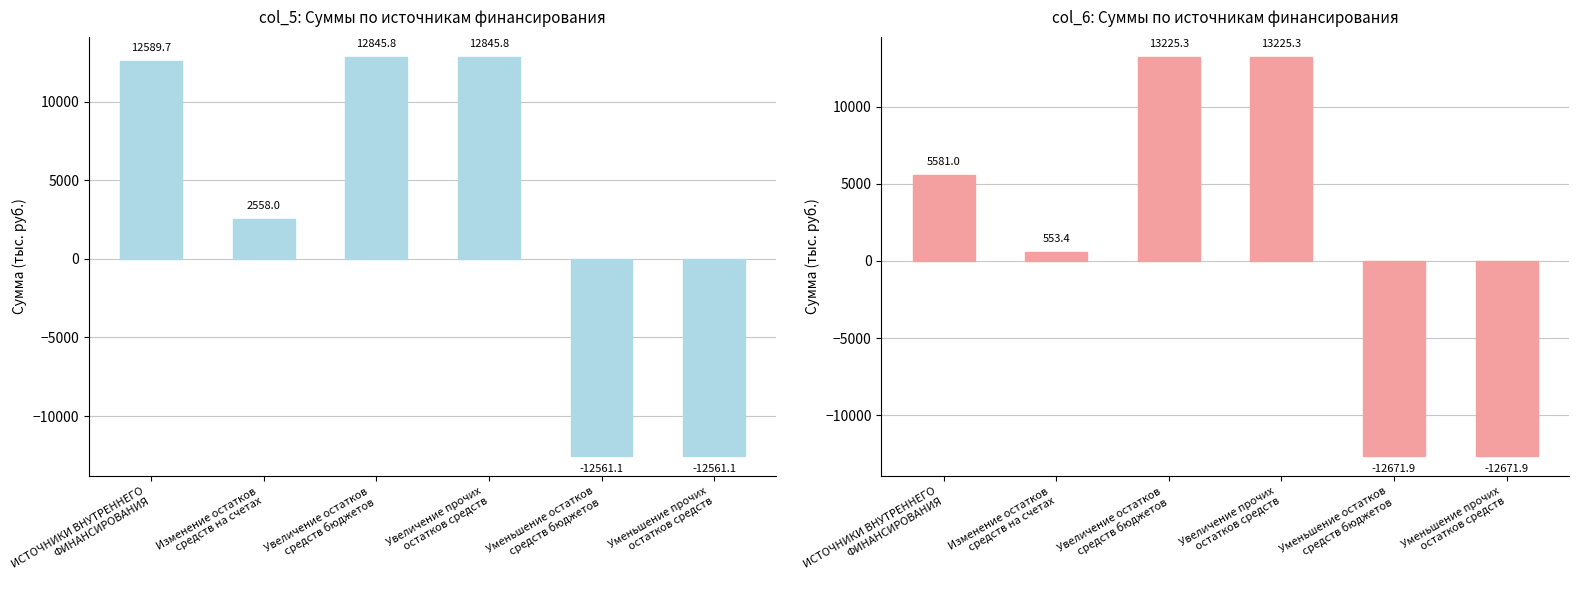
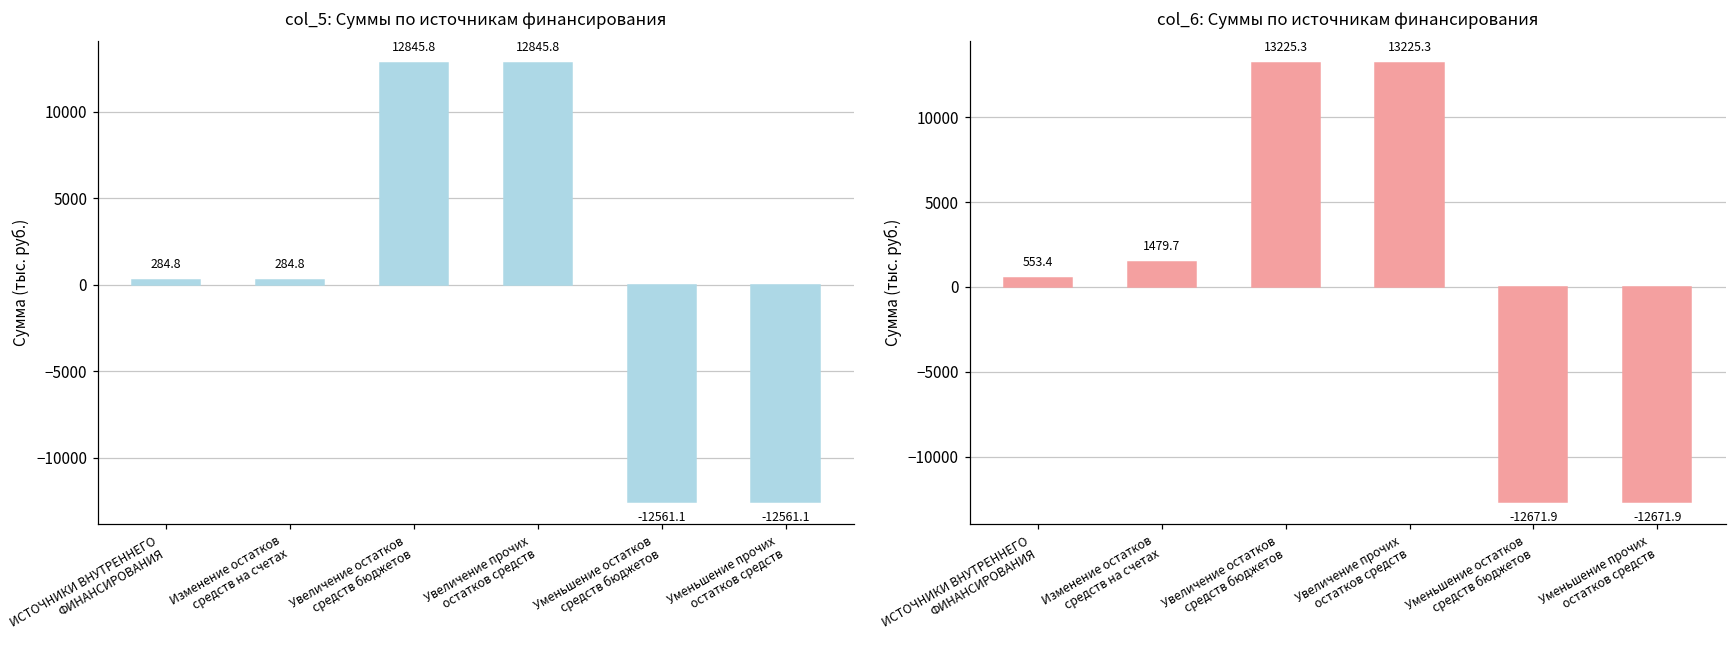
  {
    "col_5: Суммы по источникам финансирования": {
-     "ИСТОЧНИКИ ВНУТРЕННЕГО ФИНАНСИРОВАНИЯ": 12589.7,
-     "Изменение остатков средств на счетах": 2558.0,
+     "ИСТОЧНИКИ ВНУТРЕННЕГО ФИНАНСИРОВАНИЯ": 284.8,
+     "Изменение остатков средств на счетах": 284.8,
      "Увеличение остатков средств бюджетов": 12845.8,
      "Увеличение прочих остатков средств": 12845.8,
      "Уменьшение остатков средств бюджетов": -12561.1,
      "Уменьшение прочих остатков средств": -12561.1
    },
    "col_6: Суммы по источникам финансирования": {
-     "ИСТОЧНИКИ ВНУТРЕННЕГО ФИНАНСИРОВАНИЯ": 5581.0,
-     "Изменение остатков средств на счетах": 553.4,
+     "ИСТОЧНИКИ ВНУТРЕННЕГО ФИНАНСИРОВАНИЯ": 553.4,
+     "Изменение остатков средств на счетах": 1479.7,
      "Увеличение остатков средств бюджетов": 13225.3,
      "Увеличение прочих остатков средств": 13225.3,
      "Уменьшение остатков средств бюджетов": -12671.9,
      "Уменьшение прочих остатков средств": -12671.9
    }
  }
